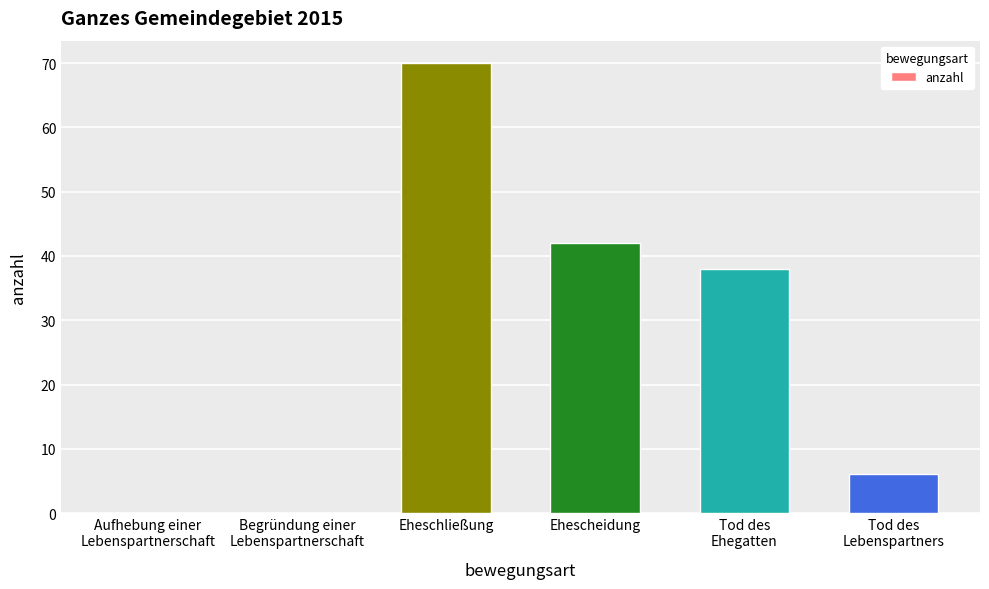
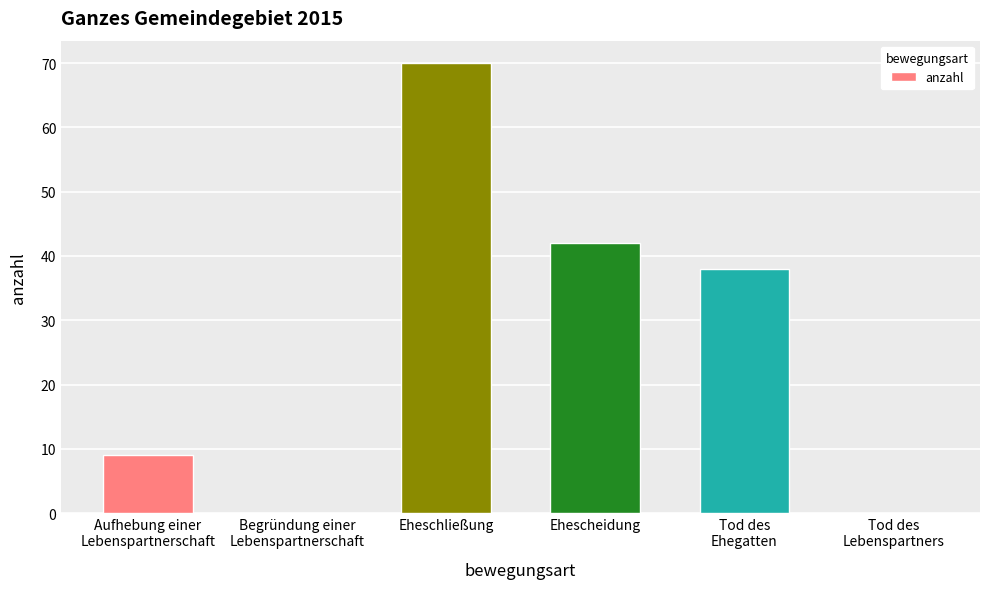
  {
-   "Aufhebung einer Lebenspartnerschaft": 0,
+   "Aufhebung einer Lebenspartnerschaft": 9,
    "Begründung einer Lebenspartnerschaft": 0,
    "Eheschließung": 70,
    "Ehescheidung": 42,
    "Tod des Ehegatten": 38,
-   "Tod des Lebenspartners": 6
+   "Tod des Lebenspartners": 0
  }
